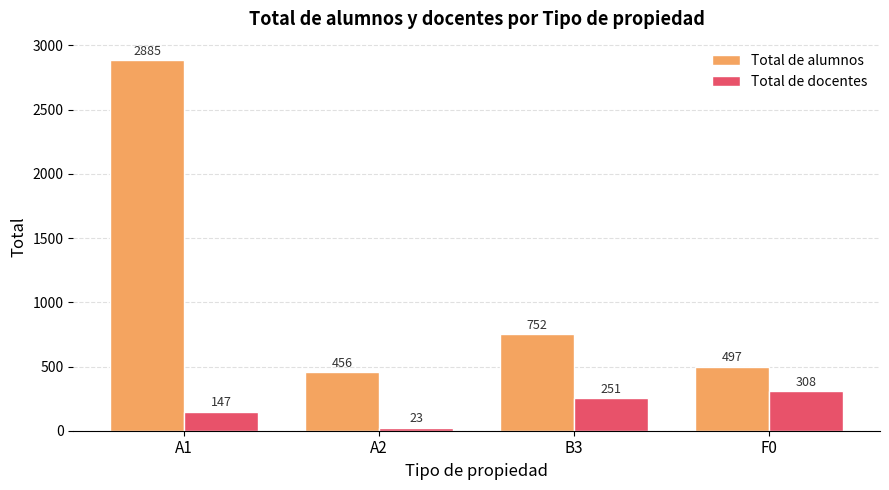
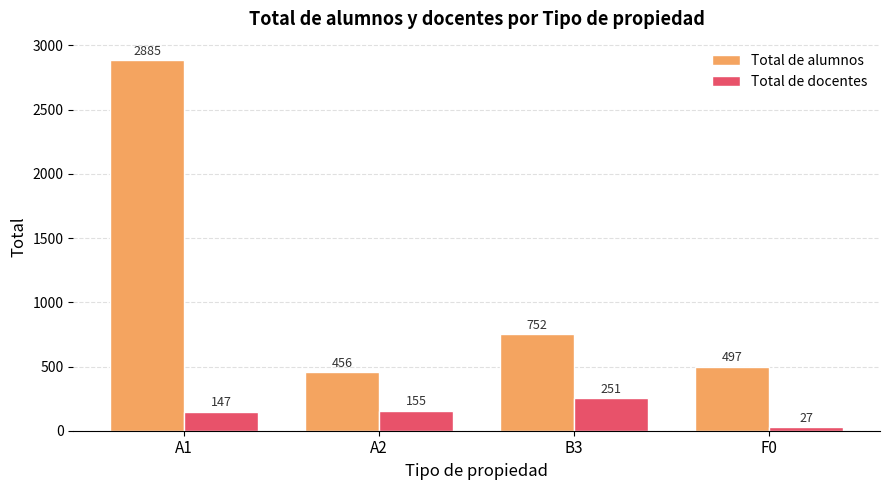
  {
    "Total de alumnos": {
      "A1": 2885,
      "A2": 456,
      "B3": 752,
      "F0": 497
    },
    "Total de docentes": {
      "A1": 147,
-     "A2": 23,
+     "A2": 155,
      "B3": 251,
-     "F0": 308
+     "F0": 27
    }
  }
